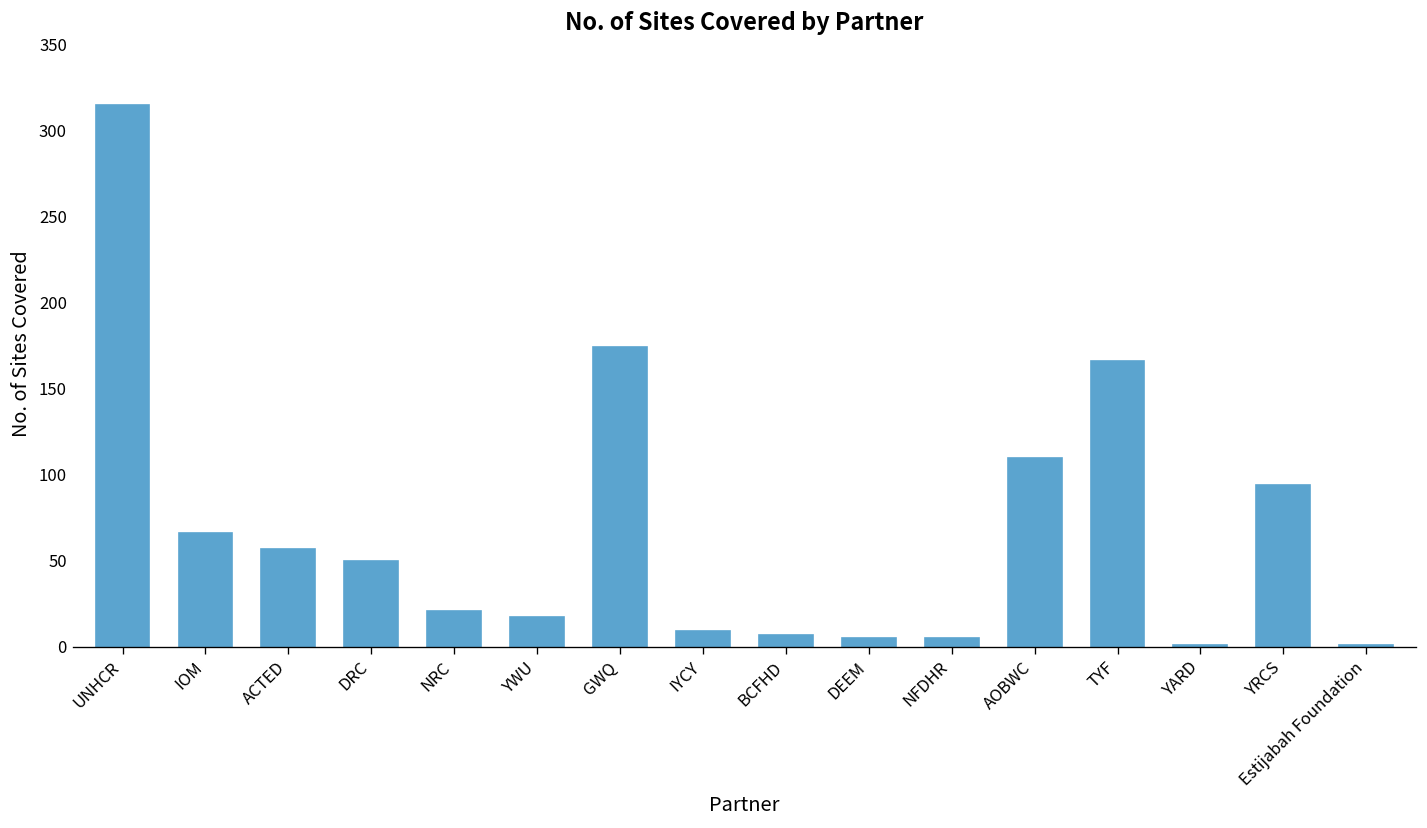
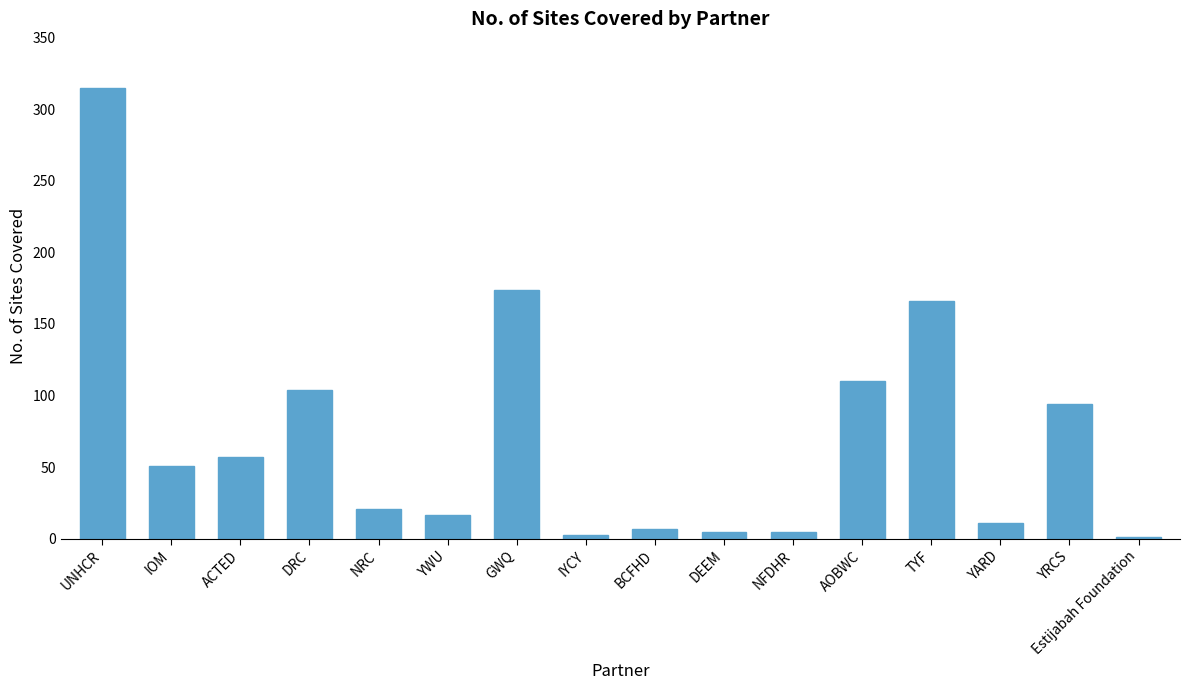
  {
    "UNHCR": 315,
-   "IOM": 66,
+   "IOM": 51,
    "ACTED": 57,
-   "DRC": 50,
+   "DRC": 104,
    "NRC": 21,
    "YWU": 17,
    "GWQ": 174,
-   "IYCY": 9,
+   "IYCY": 3,
    "BCFHD": 7,
    "DEEM": 5,
    "NFDHR": 5,
    "AOBWC": 110,
    "TYF": 166,
-   "YARD": 1,
+   "YARD": 11,
    "YRCS": 94
  }
